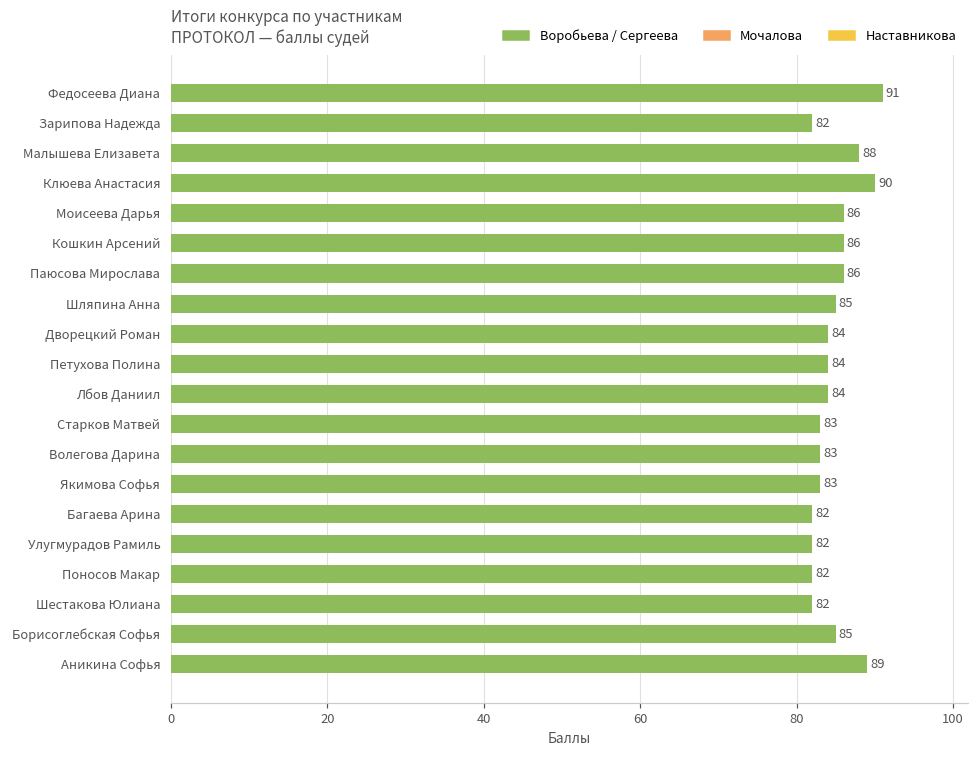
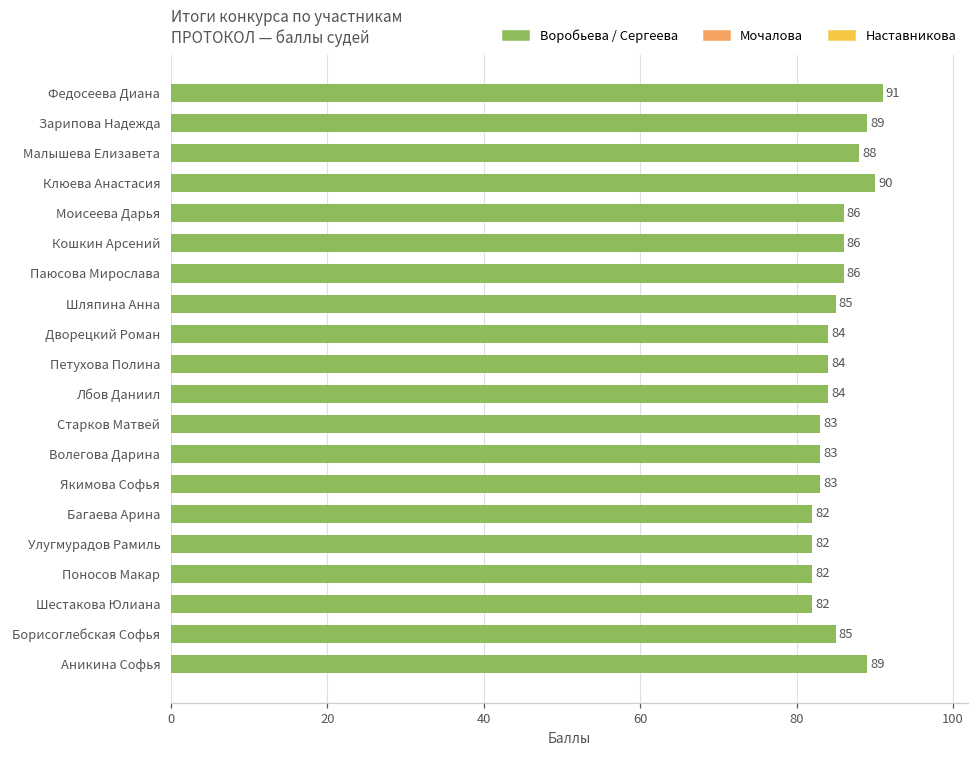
  {
    "Федосеева Диана": 91,
-   "Зарипова Надежда": 82,
+   "Зарипова Надежда": 89,
    "Малышева Елизавета": 88,
    "Клюева Анастасия": 90,
    "Моисеева Дарья": 86,
    "Кошкин Арсений": 86,
    "Паюсова Мирослава": 86,
    "Шляпина Анна": 85,
    "Дворецкий Роман": 84,
    "Петухова Полина": 84,
    "Лбов Даниил": 84,
    "Старков Матвей": 83,
    "Волегова Дарина": 83,
    "Якимова Софья": 83,
    "Багаева Арина": 82,
    "Улугмурадов Рамиль": 82,
    "Поносов Макар": 82,
    "Шестакова Юлиана": 82,
    "Борисоглебская Софья": 85,
    "Аникина Софья": 89
  }
